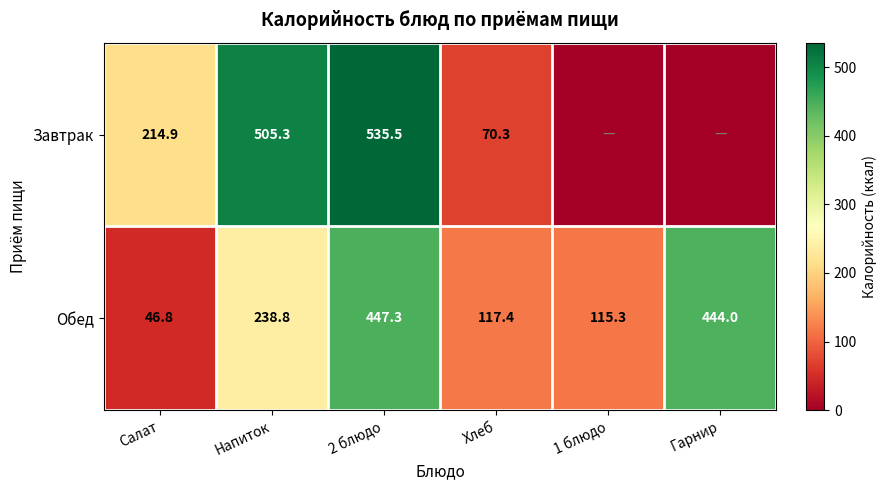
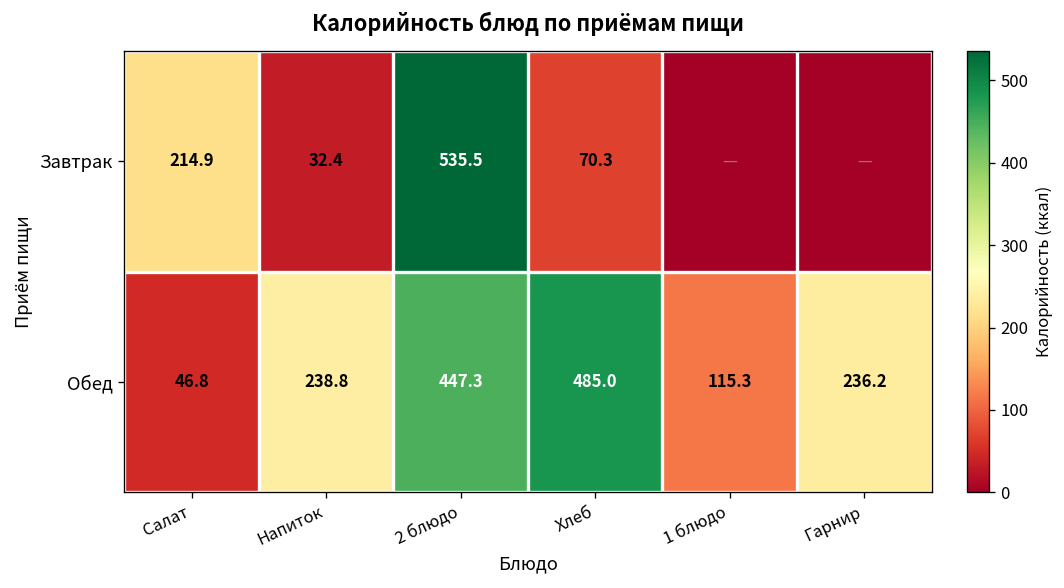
  {
    "Завтрак": {
      "Салат": 214.9,
-     "Напиток": 505.3,
+     "Напиток": 32.4,
      "2 блюдо": 535.5,
      "Хлеб": 70.3
    },
    "Обед": {
      "Салат": 46.8,
      "Напиток": 238.8,
      "2 блюдо": 447.3,
-     "Хлеб": 117.4,
+     "Хлеб": 485.0,
      "1 блюдо": 115.3,
-     "Гарнир": 444.0
+     "Гарнир": 236.2
    }
  }
